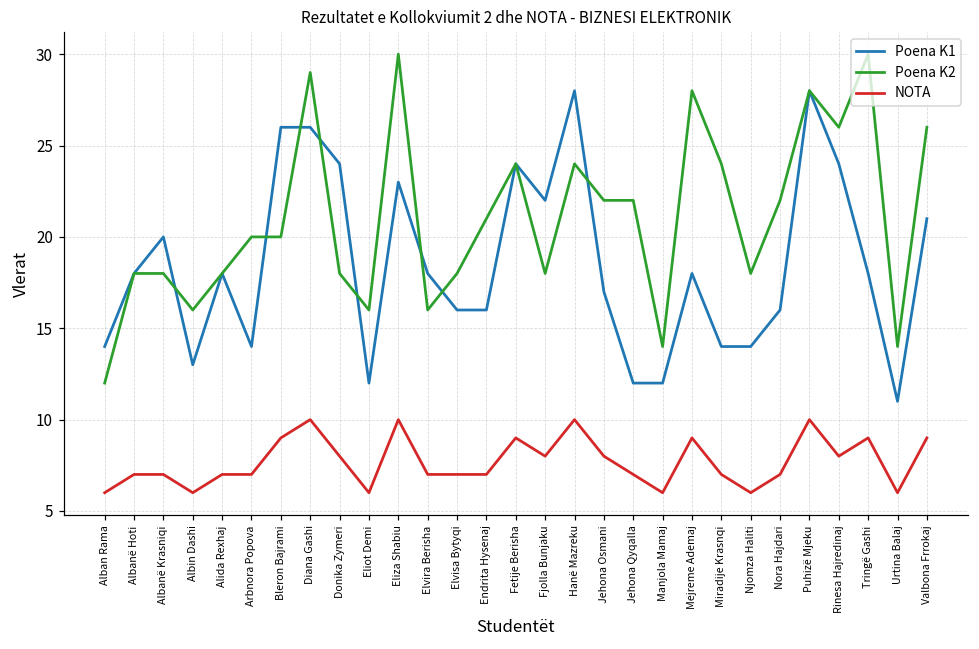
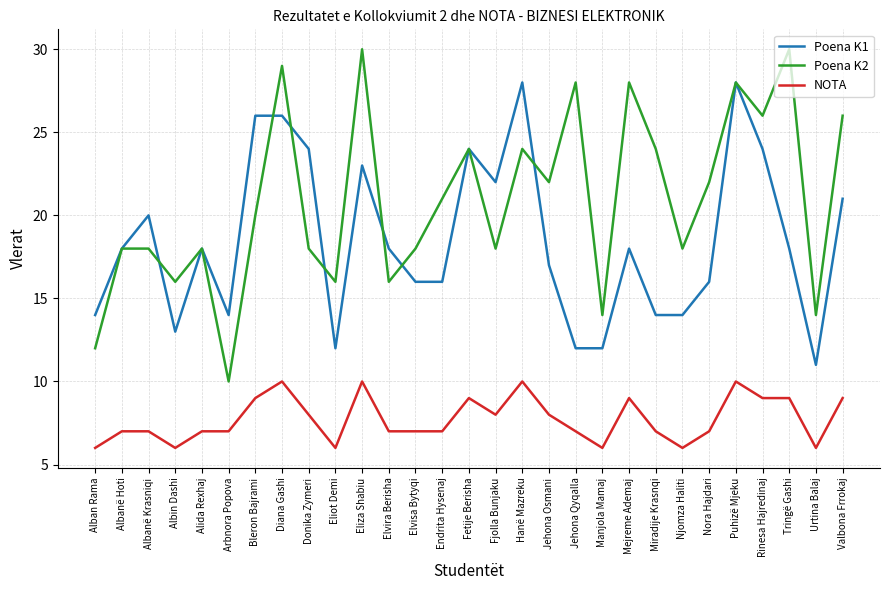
  {
    "Poena K1": {
      "Alban Rama": 14,
      "Albanë Krasniqi": 20,
      "Albin Dashi": 13,
      "Arbnora Popova": 14,
      "Bleron Bajrami": 26,
      "Diana Gashi": 26,
      "Donika Zymeri": 24,
      "Eliot Demi": 12,
      "Eliza Shabiu": 23,
      "Elvira Berisha": 18,
      "Elvisa Bytyqi": 16,
      "Endrita Hysenaj": 16,
      "Fjolla Bunjaku": 22,
      "Hanë Mazreku": 28,
      "Jehona Osmani": 17,
      "Jehona Qyqalla": 12,
      "Manjola Mamaj": 12,
      "Mejreme Ademaj": 18,
      "Miradije Krasnqi": 14,
      "Njomza Haliti": 14,
      "Nora Hajdari": 16,
      "Rinesa Hajredinaj": 24,
      "Tringë Gashi": 18,
      "Urtina Balaj": 11,
      "Valbona Frrokaj": 21
    },
    "Poena K2": {
      "Alban Rama": 12,
      "Albanë Krasniqi": 18,
      "Albin Dashi": 16,
-     "Arbnora Popova": 20,
+     "Arbnora Popova": 10,
      "Bleron Bajrami": 20,
      "Diana Gashi": 29,
      "Donika Zymeri": 18,
      "Eliot Demi": 16,
      "Eliza Shabiu": 30,
      "Elvira Berisha": 16,
      "Elvisa Bytyqi": 18,
      "Endrita Hysenaj": 21,
      "Fjolla Bunjaku": 18,
      "Hanë Mazreku": 24,
      "Jehona Osmani": 22,
-     "Jehona Qyqalla": 22,
+     "Jehona Qyqalla": 28,
      "Manjola Mamaj": 14,
      "Mejreme Ademaj": 28,
      "Miradije Krasnqi": 24,
      "Njomza Haliti": 18,
      "Nora Hajdari": 22,
      "Rinesa Hajredinaj": 26,
      "Urtina Balaj": 14,
      "Valbona Frrokaj": 26
    },
    "NOTA": {
      "Alban Rama": 6,
      "Albanë Hoti": 7,
      "Albanë Krasniqi": 7,
      "Albin Dashi": 6,
      "Alida Rexhaj": 7,
      "Arbnora Popova": 7,
      "Bleron Bajrami": 9,
      "Diana Gashi": 10,
      "Donika Zymeri": 8,
      "Eliot Demi": 6,
      "Eliza Shabiu": 10,
      "Elvira Berisha": 7,
      "Elvisa Bytyqi": 7,
      "Endrita Hysenaj": 7,
      "Fetije Berisha": 9,
      "Fjolla Bunjaku": 8,
      "Hanë Mazreku": 10,
      "Jehona Osmani": 8,
      "Jehona Qyqalla": 7,
      "Manjola Mamaj": 6,
      "Mejreme Ademaj": 9,
      "Miradije Krasnqi": 7,
      "Njomza Haliti": 6,
      "Nora Hajdari": 7,
      "Puhizë Mjeku": 10,
-     "Rinesa Hajredinaj": 8,
+     "Rinesa Hajredinaj": 9,
      "Tringë Gashi": 9,
      "Urtina Balaj": 6,
      "Valbona Frrokaj": 9
    }
  }
